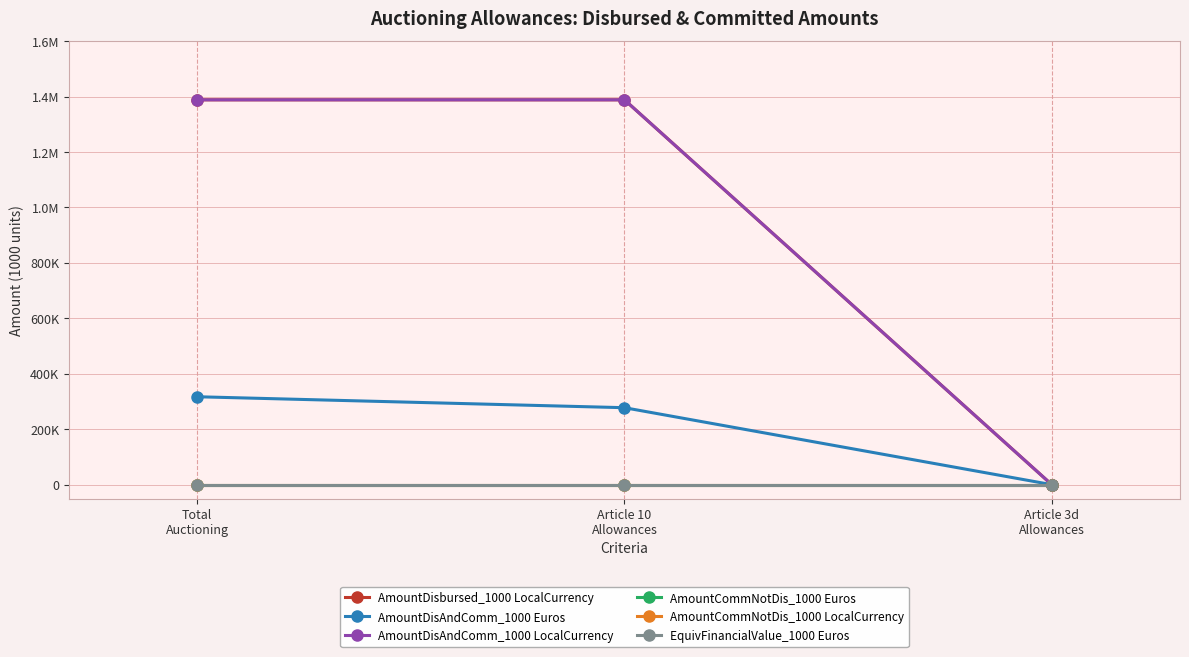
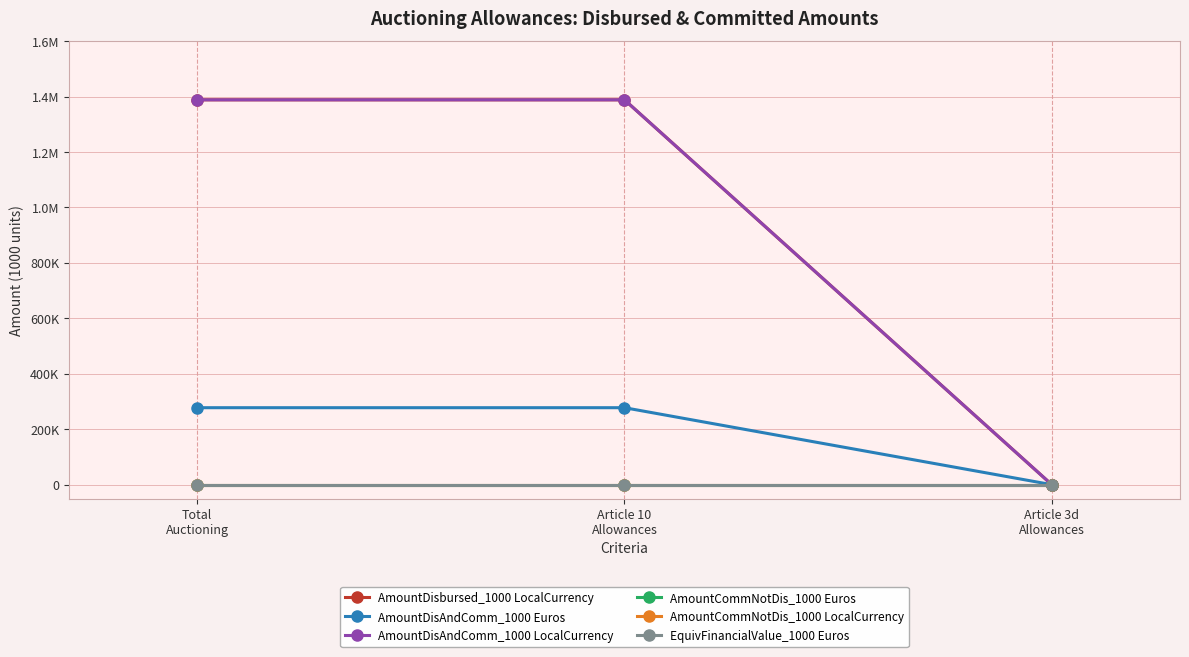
  {
    "AmountDisAndComm_1000 LocalCurrency": {
      "Total Auctioning": 1390000,
      "Article 10 Allowances": 1390000
    },
    "AmountDisAndComm_1000 Euros": {
-     "Total Auctioning": 320000,
+     "Total Auctioning": 280000,
      "Article 10 Allowances": 280000
    },
    "EquivFinancialValue_1000 Euros": {
      "Total Auctioning": 0,
      "Article 10 Allowances": 0
    }
  }
